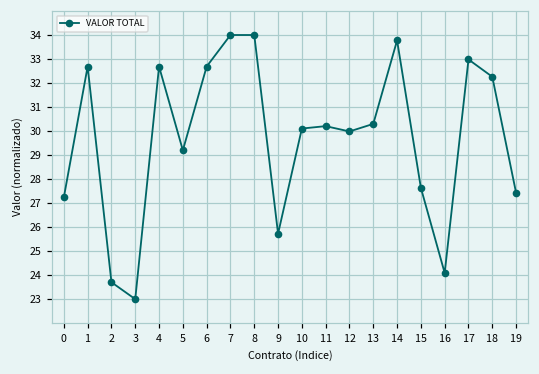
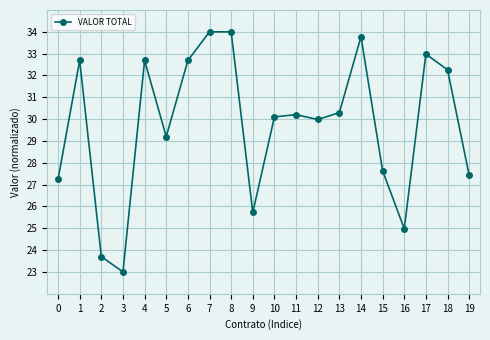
  {
    "0": 27.2,
    "1": 32.7,
    "2": 23.7,
    "3": 23.0,
    "4": 32.7,
    "5": 29.2,
    "6": 32.7,
    "7": 34.0,
    "8": 34.0,
    "9": 25.7,
    "10": 30.1,
    "11": 30.2,
    "12": 30.0,
    "13": 30.3,
    "14": 33.8,
    "15": 27.6,
-   "16": 24.1,
+   "16": 25.0,
    "17": 33.0,
    "18": 32.3,
    "19": 27.4
  }
